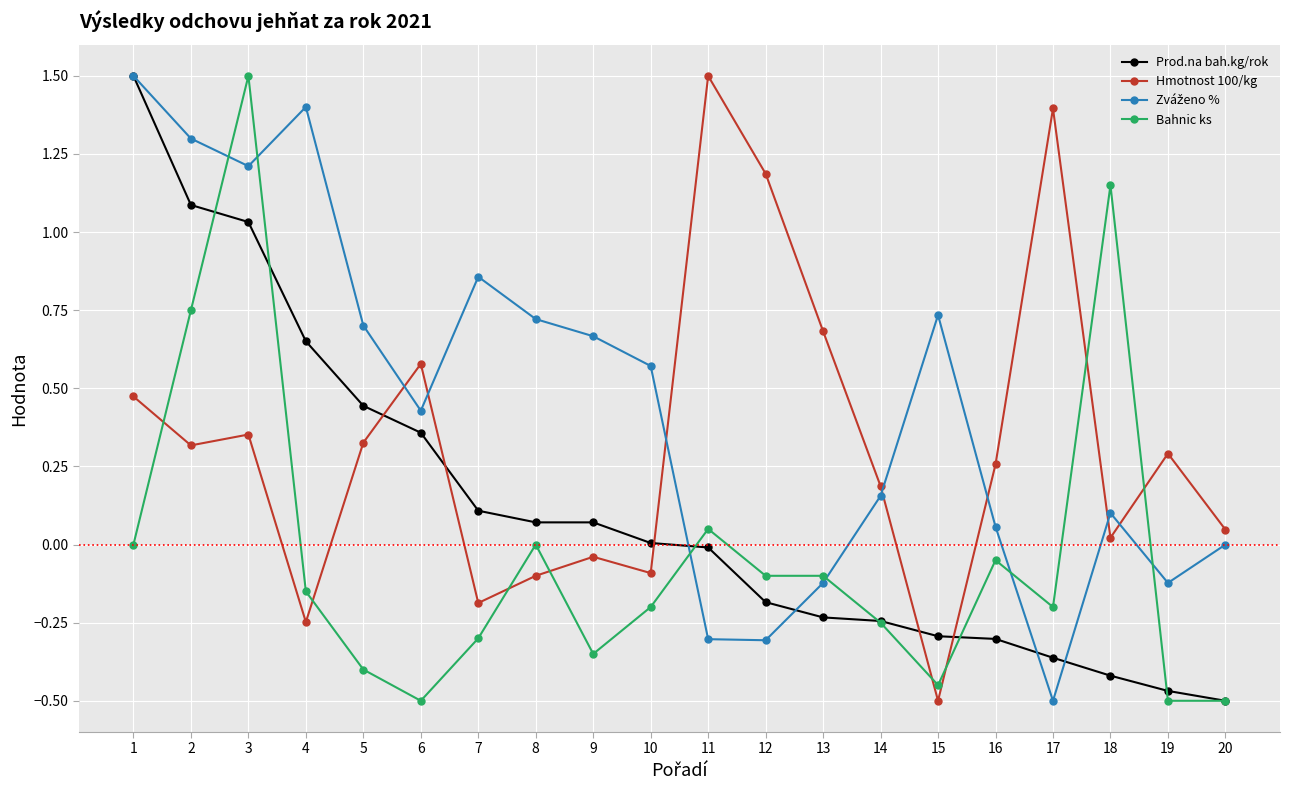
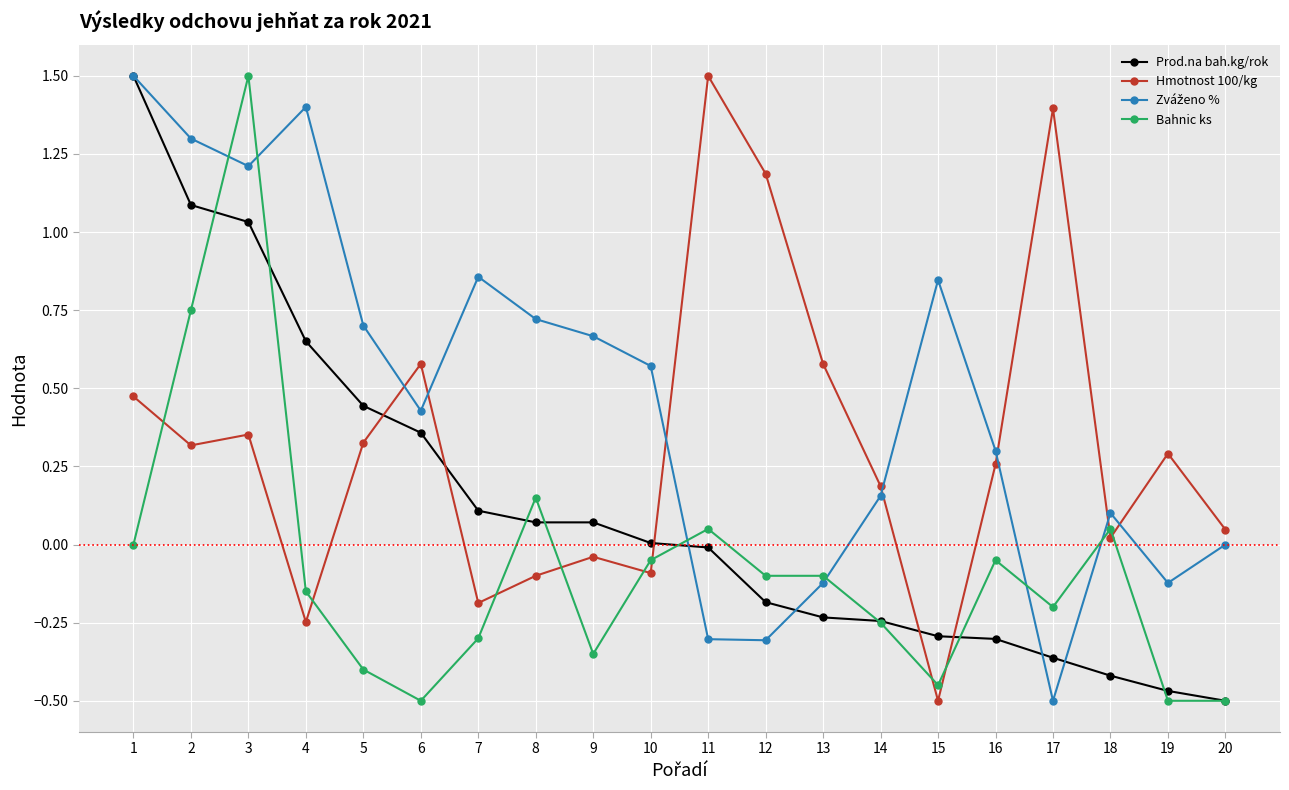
  {
    "Prod.na bah.kg/rok": {
      "2": 1.09,
      "3": 1.03,
      "4": 0.65,
      "5": 0.44,
      "6": 0.36,
      "7": 0.11,
      "8": 0.07,
      "9": 0.07,
      "10": 0.01,
      "11": -0.01,
      "12": -0.18,
      "13": -0.23,
      "15": -0.29,
      "16": -0.30,
      "17": -0.36,
      "18": -0.42,
      "19": -0.47
    },
    "Hmotnost 100/kg": {
      "1": 0.47,
      "2": 0.32,
      "3": 0.35,
      "4": -0.25,
      "5": 0.33,
      "6": 0.58,
      "7": -0.19,
      "8": -0.10,
      "9": -0.04,
      "10": -0.09,
      "11": 1.50,
      "12": 1.19,
-     "13": 0.68,
+     "13": 0.58,
      "14": 0.19,
      "15": -0.50,
      "16": 0.26,
      "17": 1.40,
      "18": 0.02,
      "19": 0.29,
      "20": 0.05
    },
    "Zváženo %": {
      "2": 1.30,
      "3": 1.21,
      "4": 1.40,
      "5": 0.70,
      "6": 0.43,
      "7": 0.86,
      "8": 0.72,
      "9": 0.67,
      "10": 0.57,
      "11": -0.30,
      "12": -0.31,
      "13": -0.12,
      "14": 0.16,
-     "15": 0.73,
-     "16": 0.06,
+     "15": 0.85,
+     "16": 0.30,
      "17": -0.50,
      "18": 0.10,
      "19": -0.12,
      "20": 0.00
    },
    "Bahnic ks": {
      "1": 0.00,
      "2": 0.75,
      "3": 1.50,
      "4": -0.15,
      "5": -0.40,
      "6": -0.50,
      "7": -0.30,
-     "8": 0.00,
+     "8": 0.15,
      "9": -0.35,
-     "10": -0.20,
+     "10": -0.05,
      "11": 0.05,
      "12": -0.10,
      "13": -0.10,
      "15": -0.45,
      "16": -0.05,
      "17": -0.20,
-     "18": 1.15,
+     "18": 0.05,
      "19": -0.50
    }
  }
